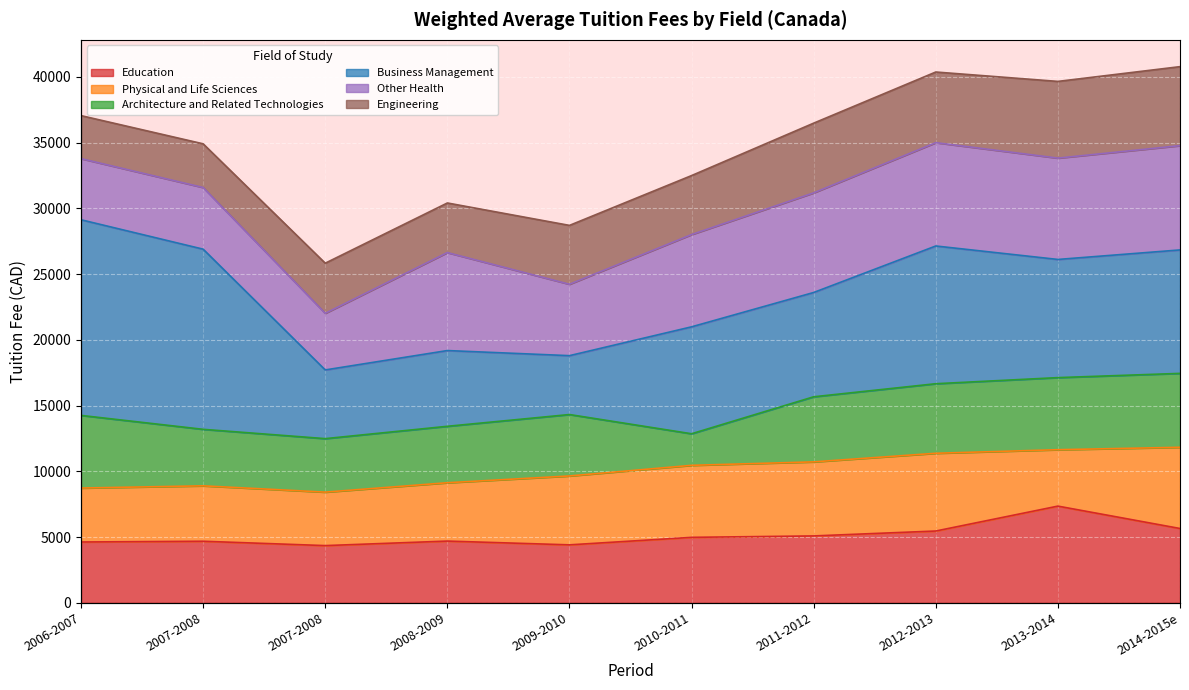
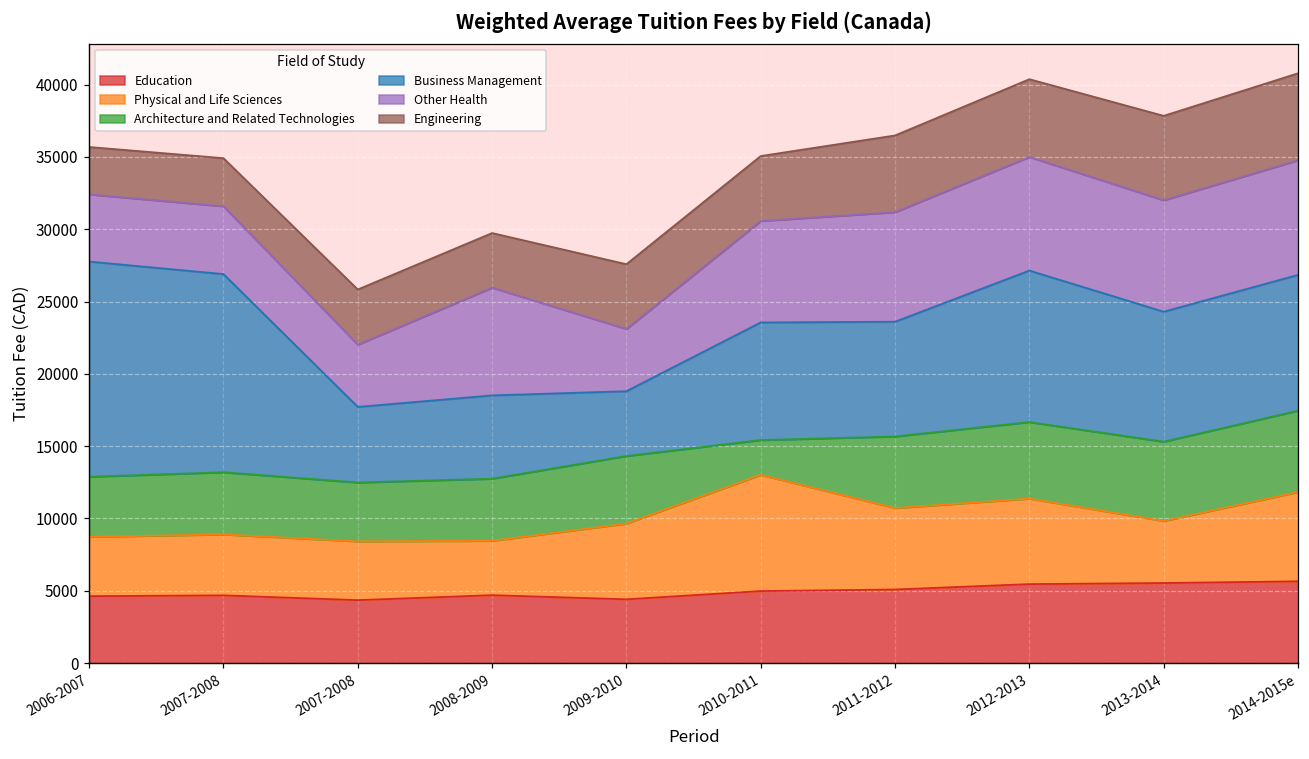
  {
    "Education": {
      "2006-2007": 4600,
      "2008-2009": 4700,
      "2009-2010": 4400,
      "2010-2011": 5000,
      "2011-2012": 5100,
      "2012-2013": 5500,
-     "2013-2014": 7400,
+     "2013-2014": 5500,
      "2014-2015e": 5700
    },
    "Physical and Life Sciences": {
      "2006-2007": 4100,
-     "2008-2009": 4400,
+     "2008-2009": 3800,
      "2009-2010": 5200,
-     "2010-2011": 5500,
+     "2010-2011": 8000,
      "2011-2012": 5600,
      "2012-2013": 5900,
      "2013-2014": 4300,
      "2014-2015e": 6200
    },
    "Architecture and Related Technologies": {
-     "2006-2007": 5500,
+     "2006-2007": 4200,
      "2008-2009": 4300,
      "2009-2010": 4700,
      "2010-2011": 2400,
      "2011-2012": 5000,
      "2012-2013": 5300,
      "2013-2014": 5500,
      "2014-2015e": 5600
    },
    "Business Management": {
      "2006-2007": 14900,
      "2008-2009": 5800,
      "2009-2010": 4500,
      "2010-2011": 8100,
      "2011-2012": 7900,
      "2012-2013": 10500,
      "2013-2014": 9000,
      "2014-2015e": 9400
    },
    "Other Health": {
      "2006-2007": 4600,
      "2008-2009": 7500,
-     "2009-2010": 5400,
+     "2009-2010": 4300,
      "2010-2011": 7000,
      "2011-2012": 7600,
      "2012-2013": 7900,
      "2013-2014": 7700,
      "2014-2015e": 7900
    },
    "Engineering": {
      "2006-2007": 3300,
      "2008-2009": 3800,
      "2009-2010": 4500,
      "2010-2011": 4500,
      "2011-2012": 5300,
      "2012-2013": 5400,
      "2013-2014": 5800,
      "2014-2015e": 6000
    }
  }
